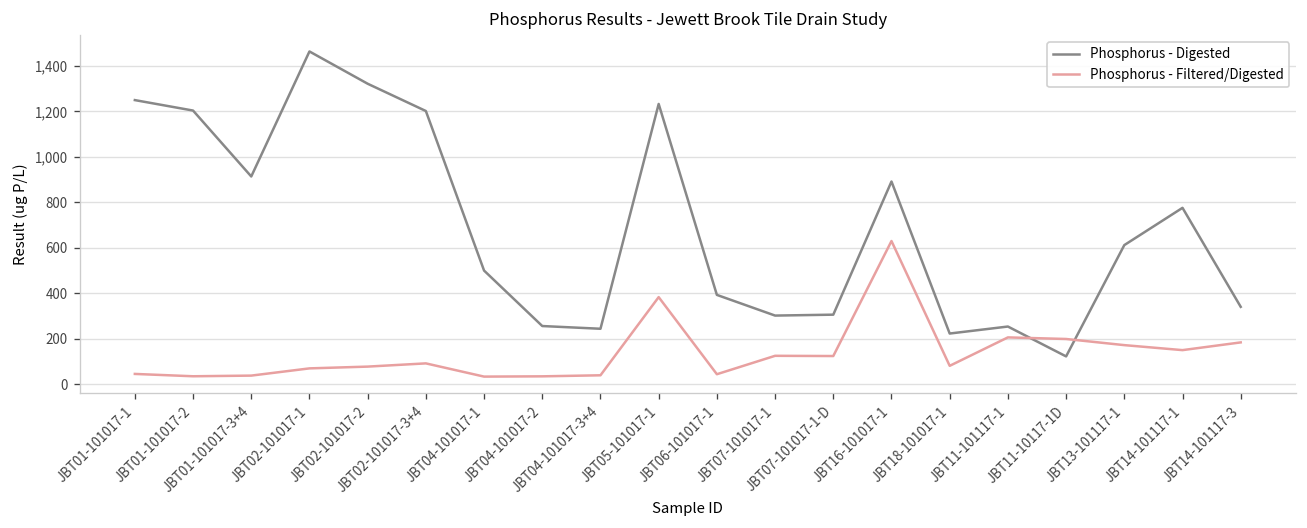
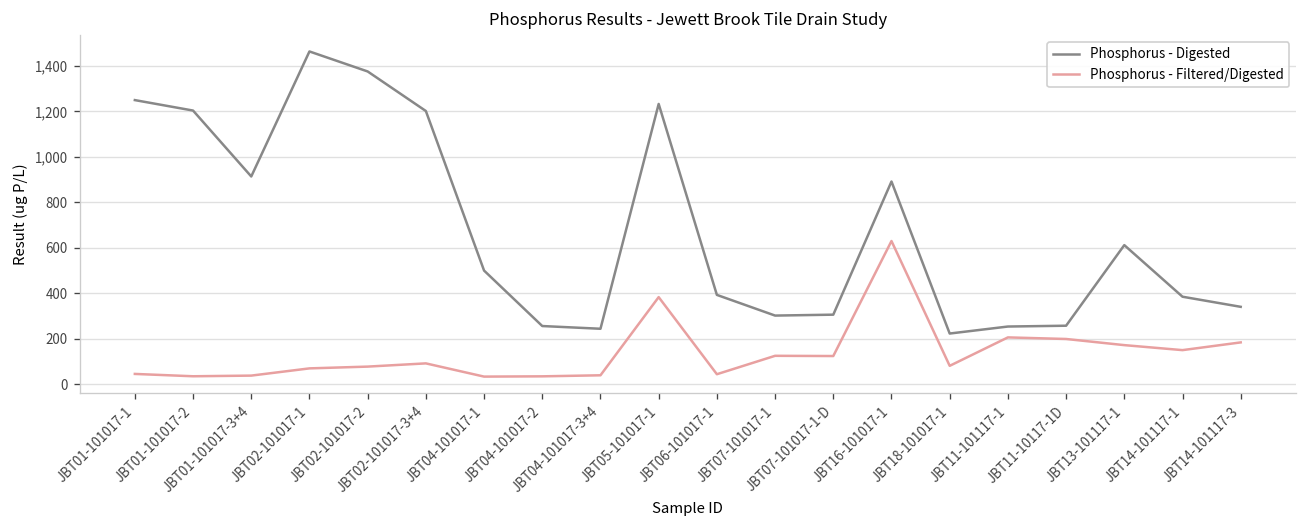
  {
    "Phosphorus - Digested": {
      "JBT01-101017-1": "1,250",
      "JBT01-101017-2": "1,200",
      "JBT01-101017-3+4": "910",
      "JBT02-101017-1": "1,460",
-     "JBT02-101017-2": "1,320",
+     "JBT02-101017-2": "1,380",
      "JBT02-101017-3+4": "1,200",
      "JBT04-101017-1": "500",
      "JBT04-101017-2": "260",
      "JBT04-101017-3+4": "240",
      "JBT05-101017-1": "1,230",
      "JBT06-101017-1": "390",
      "JBT07-101017-1": "300",
      "JBT07-101017-1-D": "310",
      "JBT16-101017-1": "890",
      "JBT18-101017-1": "220",
      "JBT11-101117-1": "250",
-     "JBT11-10117-1D": "120",
+     "JBT11-10117-1D": "260",
      "JBT13-101117-1": "610",
-     "JBT14-101117-1": "780",
+     "JBT14-101117-1": "390",
      "JBT14-101117-3": "340"
    },
    "Phosphorus - Filtered/Digested": {
      "JBT01-101017-1": "50",
      "JBT01-101017-2": "40",
      "JBT01-101017-3+4": "40",
      "JBT02-101017-1": "70",
      "JBT02-101017-2": "80",
      "JBT02-101017-3+4": "90",
      "JBT04-101017-1": "30",
      "JBT04-101017-2": "30",
      "JBT04-101017-3+4": "40",
      "JBT05-101017-1": "380",
      "JBT06-101017-1": "40",
      "JBT07-101017-1": "130",
      "JBT07-101017-1-D": "120",
      "JBT16-101017-1": "630",
      "JBT18-101017-1": "80",
      "JBT11-101117-1": "210",
      "JBT11-10117-1D": "200",
      "JBT13-101117-1": "170",
      "JBT14-101117-1": "150",
      "JBT14-101117-3": "180"
    }
  }
